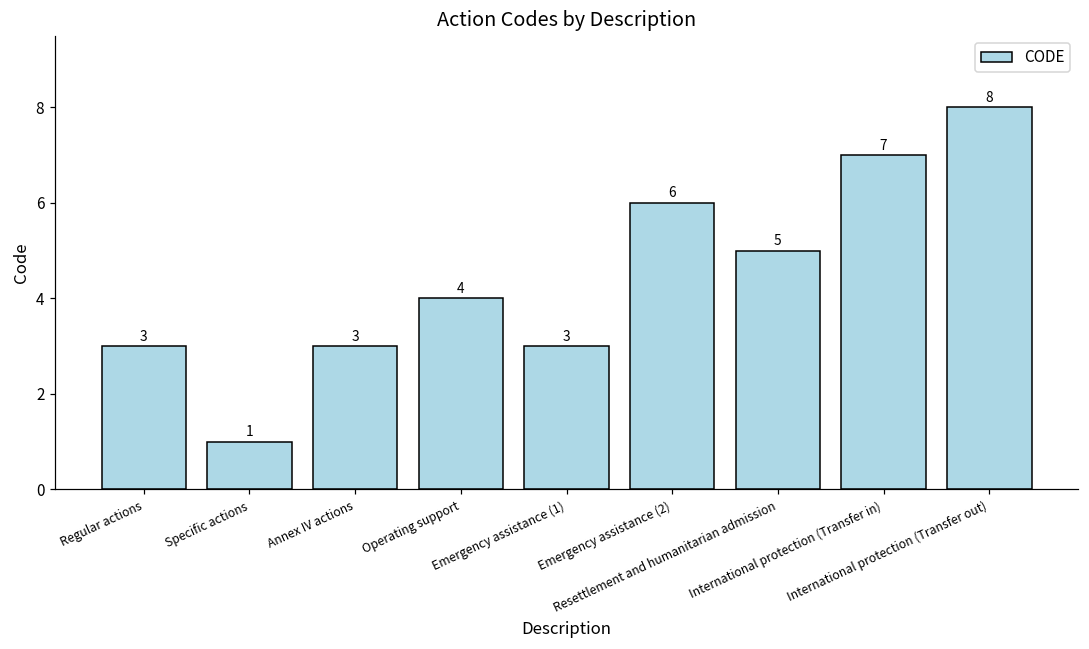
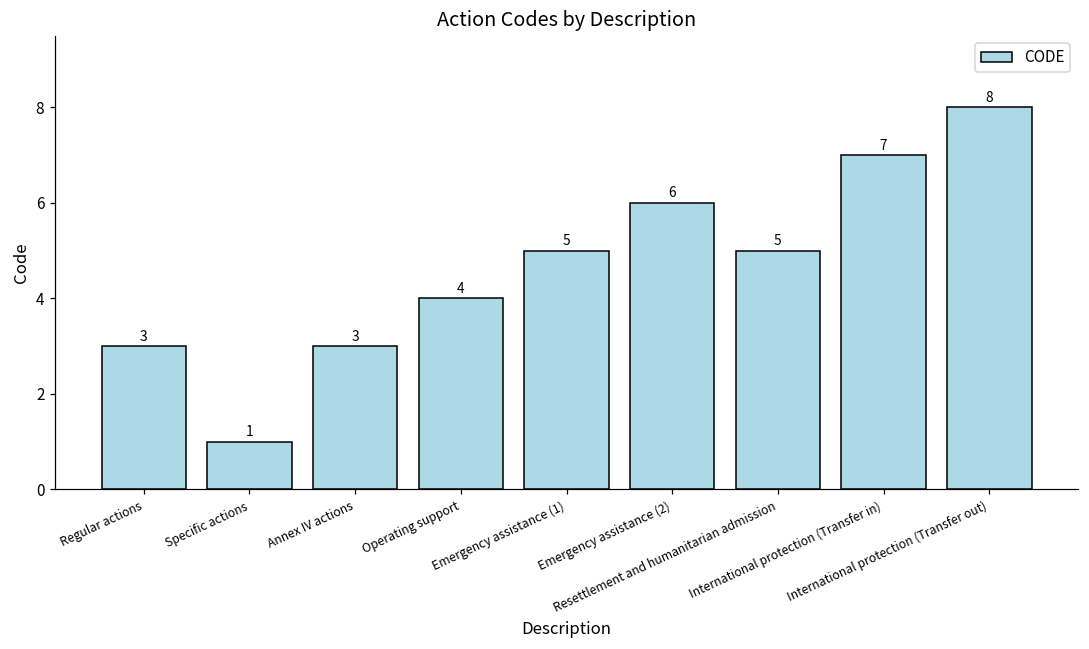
  {
    "Regular actions": 3,
    "Specific actions": 1,
    "Annex IV actions": 3,
    "Operating support": 4,
-   "Emergency assistance (1)": 3,
+   "Emergency assistance (1)": 5,
    "Emergency assistance (2)": 6,
    "Resettlement and humanitarian admission": 5,
    "International protection (Transfer in)": 7,
    "International protection (Transfer out)": 8
  }
